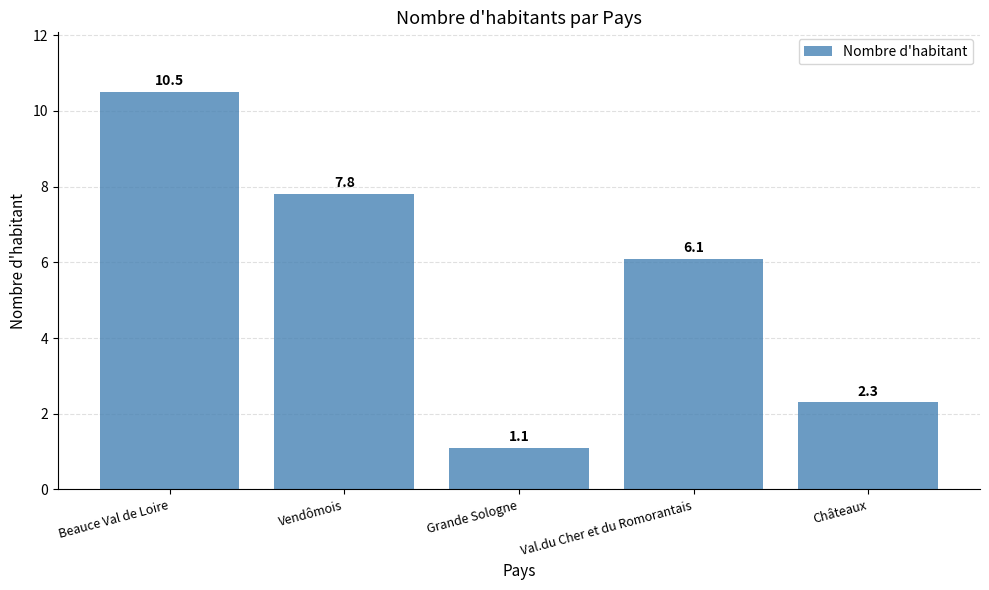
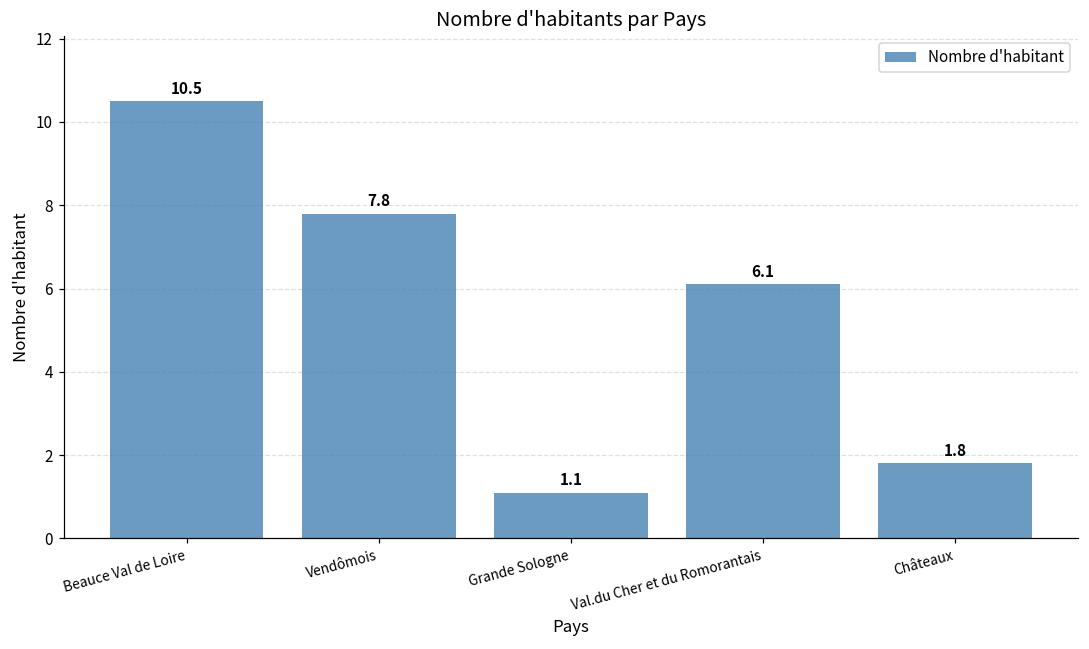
  {
    "Beauce Val de Loire": 10.5,
    "Vendômois": 7.8,
    "Grande Sologne": 1.1,
    "Val.du Cher et du Romorantais": 6.1,
-   "Châteaux": 2.3
+   "Châteaux": 1.8
  }
